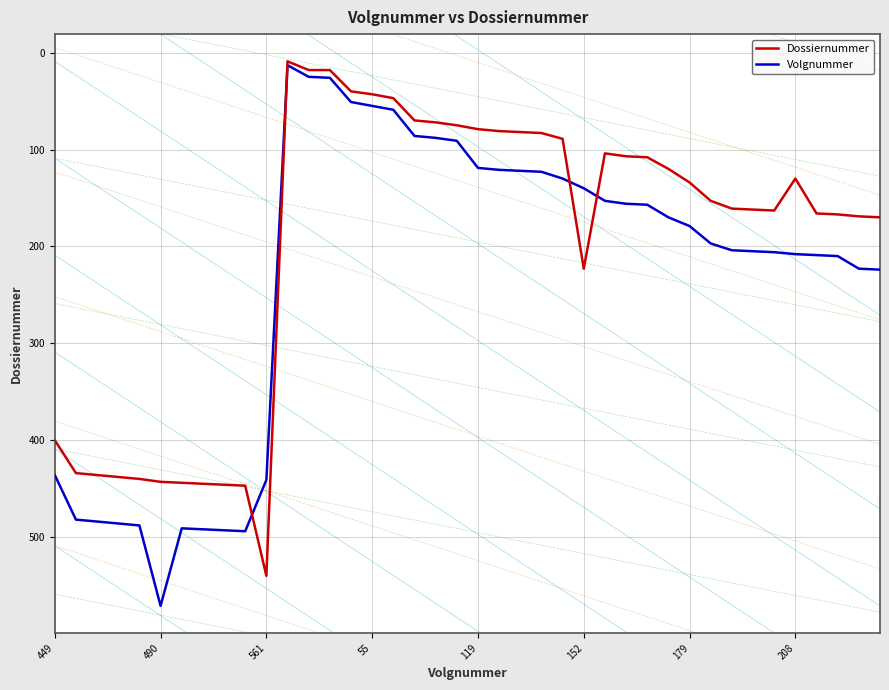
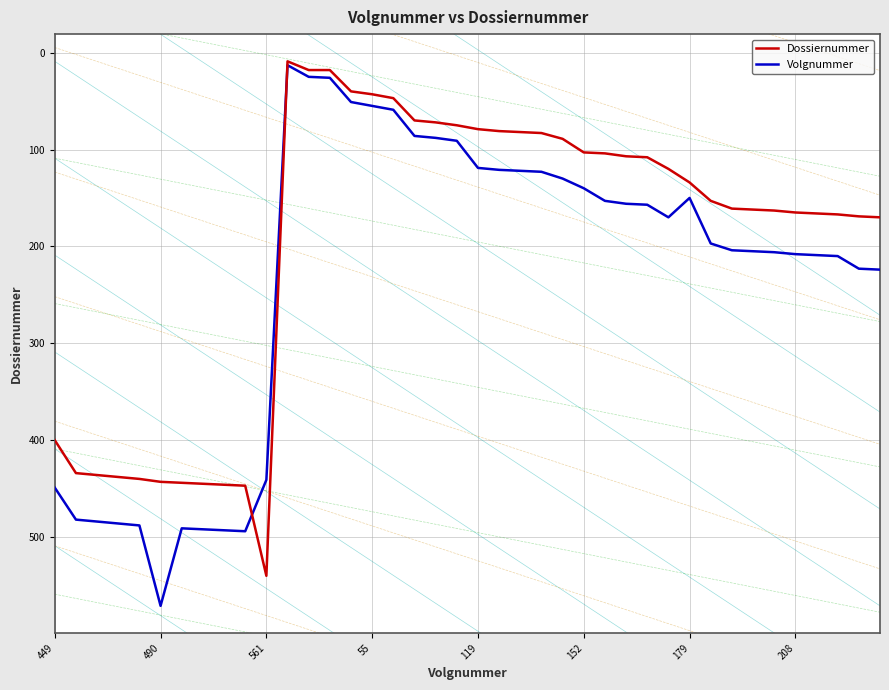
  {
    "Dossiernummer": {
      "449": 400,
      "490": 440,
      "561": 540,
      "55": 40,
      "119": 80,
-     "152": 220,
+     "152": 100,
      "179": 130,
-     "208": 130
+     "208": 170
    },
    "Volgnummer": {
-     "449": 440,
+     "449": 450,
      "490": 570,
      "561": 440,
      "55": 60,
      "119": 120,
      "152": 140,
-     "179": 180,
+     "179": 150,
      "208": 210
    }
  }
